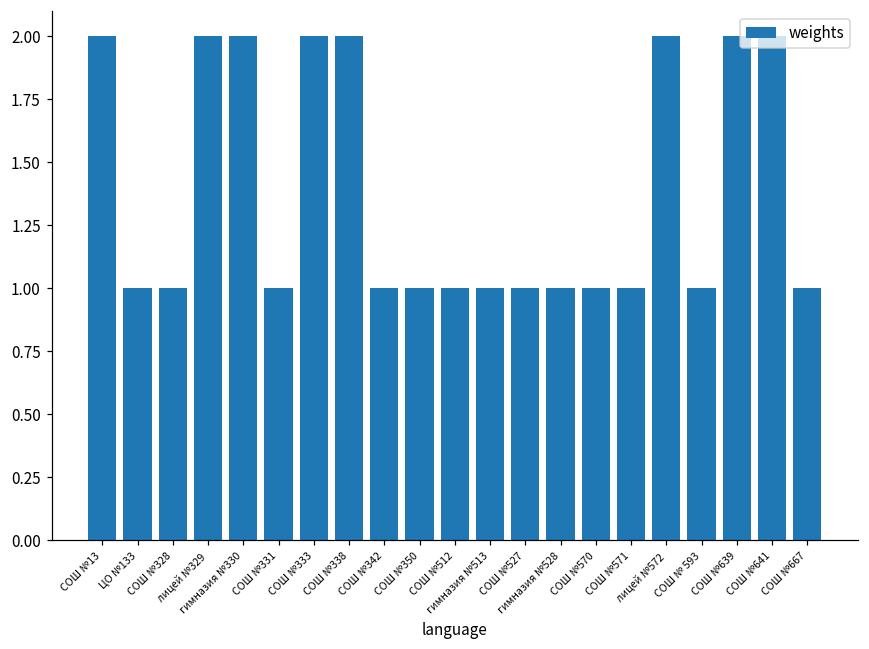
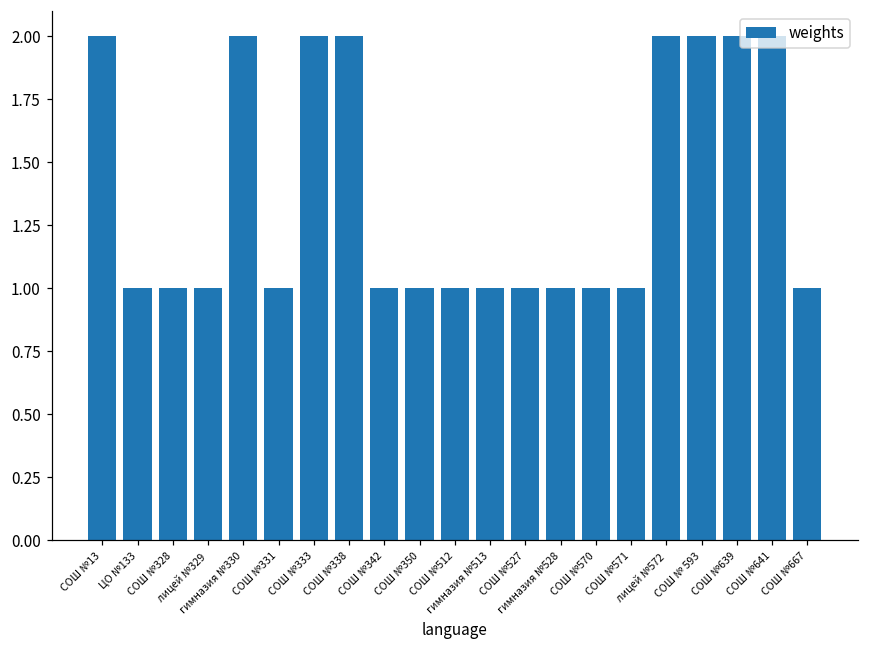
  {
    "СОШ №13": 2,
    "ЦО №133": 1,
    "СОШ №328": 1,
-   "лицей №329": 2,
+   "лицей №329": 1,
    "гимназия №330": 2,
    "СОШ №331": 1,
    "СОШ №333": 2,
    "СОШ №338": 2,
    "СОШ №342": 1,
    "СОШ №350": 1,
    "СОШ №512": 1,
    "гимназия №513": 1,
    "СОШ №527": 1,
    "гимназия №528": 1,
    "СОШ №570": 1,
    "СОШ №571": 1,
    "лицей №572": 2,
-   "СОШ № 593": 1,
+   "СОШ № 593": 2,
    "СОШ №639": 2,
    "СОШ №667": 1
  }
